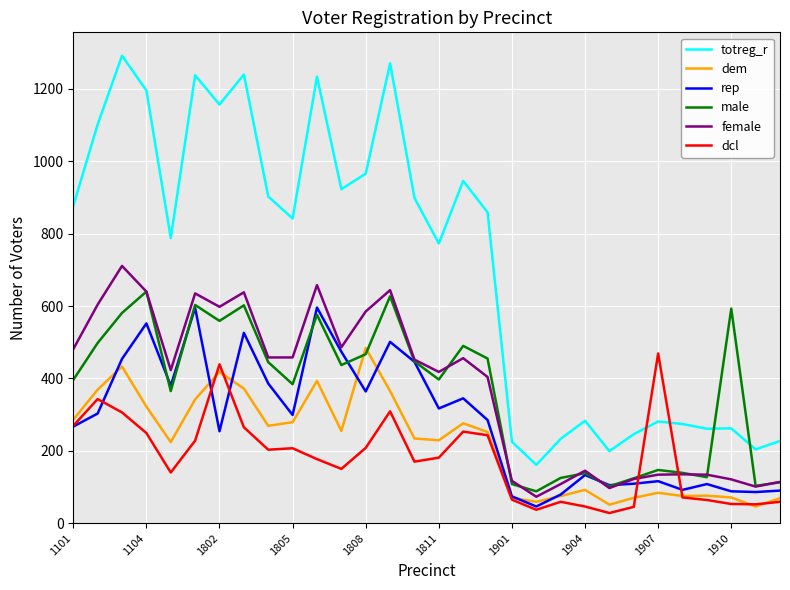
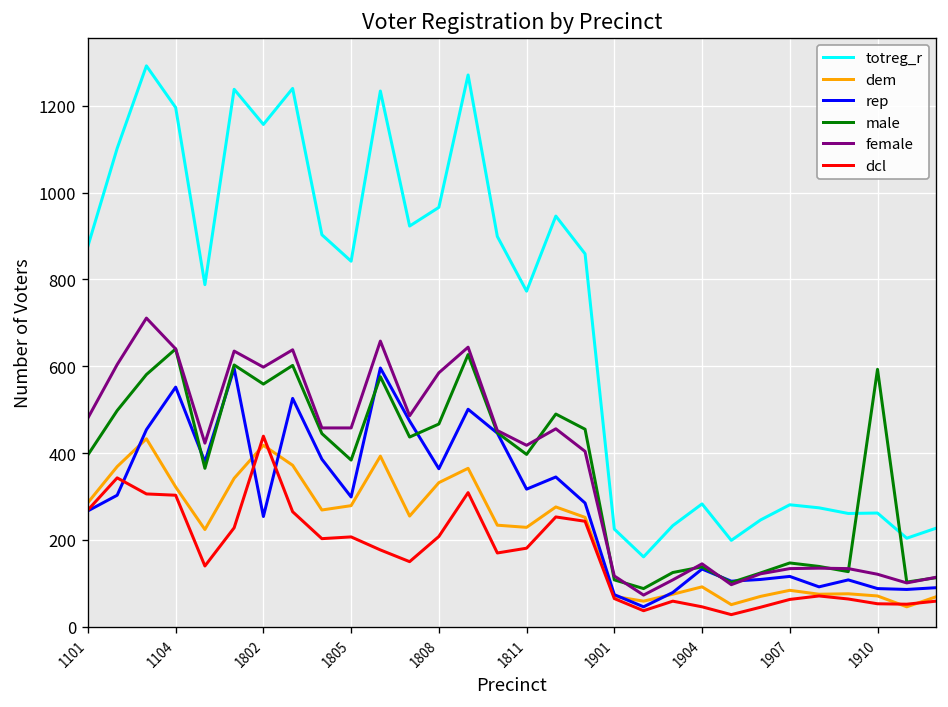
  {
    "totreg_r": {
      "1101": 880,
      "1104": 1200,
      "1802": 1160,
      "1805": 840,
      "1808": 970,
      "1811": 770,
      "1901": 230,
      "1904": 280,
      "1907": 280,
      "1910": 260
    },
    "dem": {
      "1101": 290,
      "1104": 320,
      "1802": 420,
      "1805": 280,
-     "1808": 480,
+     "1808": 330,
      "1811": 230,
      "1904": 90,
      "1907": 80,
      "1910": 70
    },
    "rep": {
      "1104": 550,
      "1802": 250,
      "1805": 300,
      "1808": 360,
      "1811": 320,
      "1907": 120,
      "1910": 90
    },
    "male": {
      "1101": 400,
      "1802": 560,
      "1805": 380,
      "1808": 470,
      "1811": 400,
      "1901": 110,
      "1907": 150,
      "1910": 590
    },
    "female": {
      "1101": 480,
      "1802": 600,
      "1805": 460,
      "1808": 590,
      "1811": 420,
      "1901": 120,
      "1907": 130,
      "1910": 120
    },
    "dcl": {
-     "1104": 250,
+     "1104": 300,
      "1802": 440,
      "1805": 210,
      "1808": 210,
      "1811": 180,
      "1904": 50,
-     "1907": 470,
+     "1907": 60,
      "1910": 50
    }
  }
